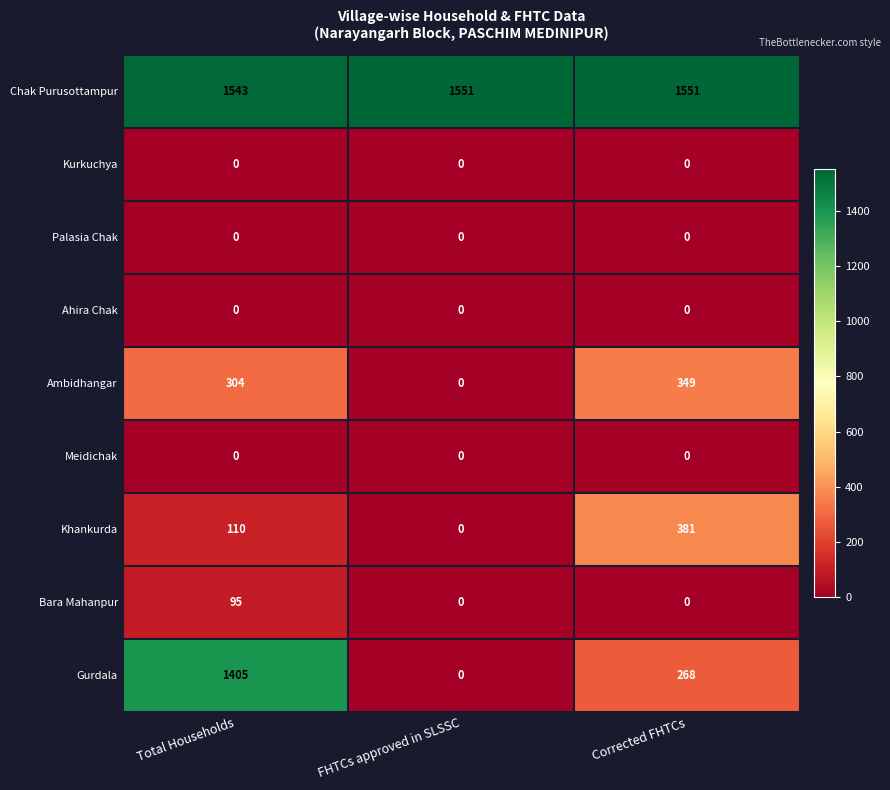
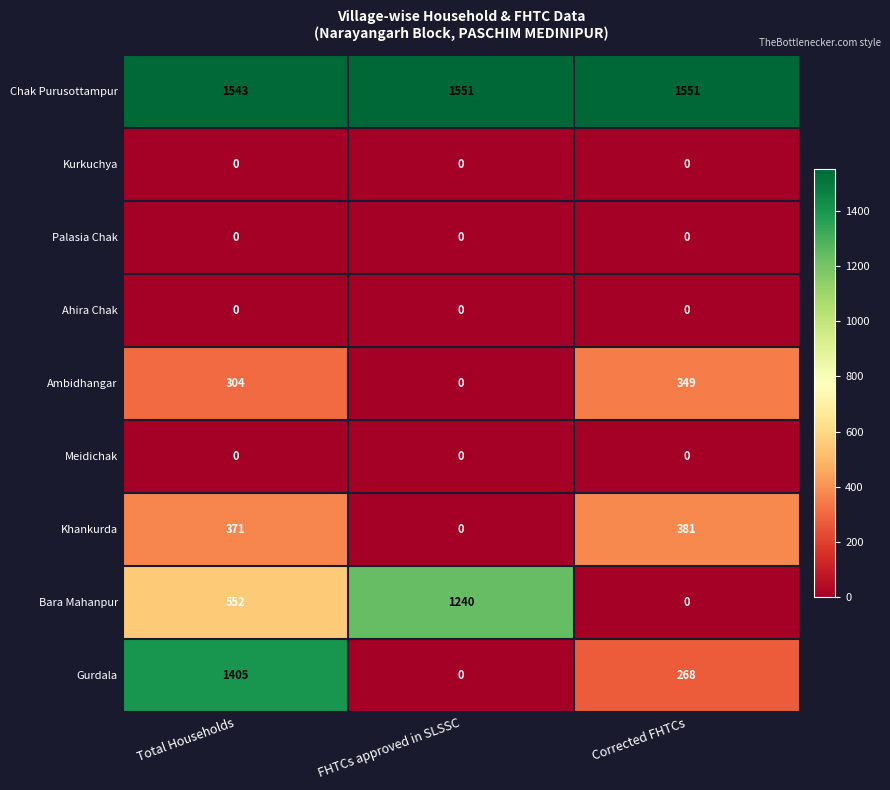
  {
    "Chak Purusottampur": {
      "Total Households": 1543,
      "FHTCs approved in SLSSC": 1551,
      "Corrected FHTCs": 1551
    },
    "Kurkuchya": {
      "Total Households": 0,
      "FHTCs approved in SLSSC": 0,
      "Corrected FHTCs": 0
    },
    "Palasia Chak": {
      "Total Households": 0,
      "FHTCs approved in SLSSC": 0,
      "Corrected FHTCs": 0
    },
    "Ahira Chak": {
      "Total Households": 0,
      "FHTCs approved in SLSSC": 0,
      "Corrected FHTCs": 0
    },
    "Ambidhangar": {
      "Total Households": 304,
      "FHTCs approved in SLSSC": 0,
      "Corrected FHTCs": 349
    },
    "Meidichak": {
      "Total Households": 0,
      "FHTCs approved in SLSSC": 0,
      "Corrected FHTCs": 0
    },
    "Khankurda": {
-     "Total Households": 110,
+     "Total Households": 371,
      "FHTCs approved in SLSSC": 0,
      "Corrected FHTCs": 381
    },
    "Bara Mahanpur": {
-     "Total Households": 95,
-     "FHTCs approved in SLSSC": 0,
+     "Total Households": 552,
+     "FHTCs approved in SLSSC": 1240,
      "Corrected FHTCs": 0
    },
    "Gurdala": {
      "Total Households": 1405,
      "FHTCs approved in SLSSC": 0,
      "Corrected FHTCs": 268
    }
  }
